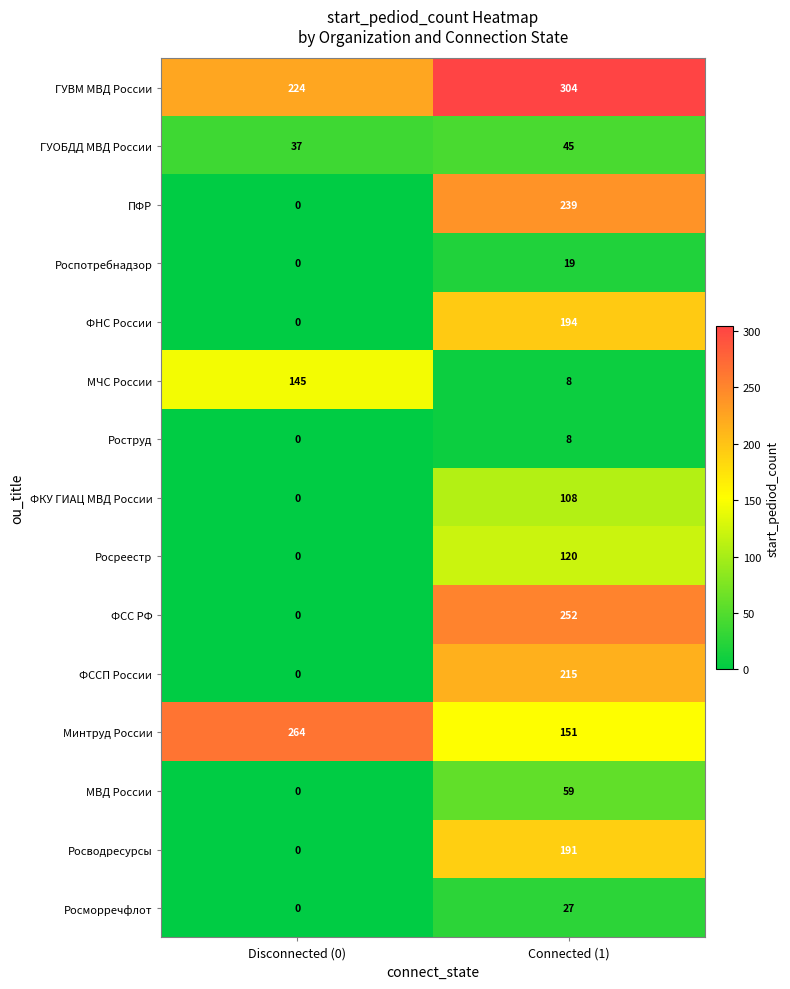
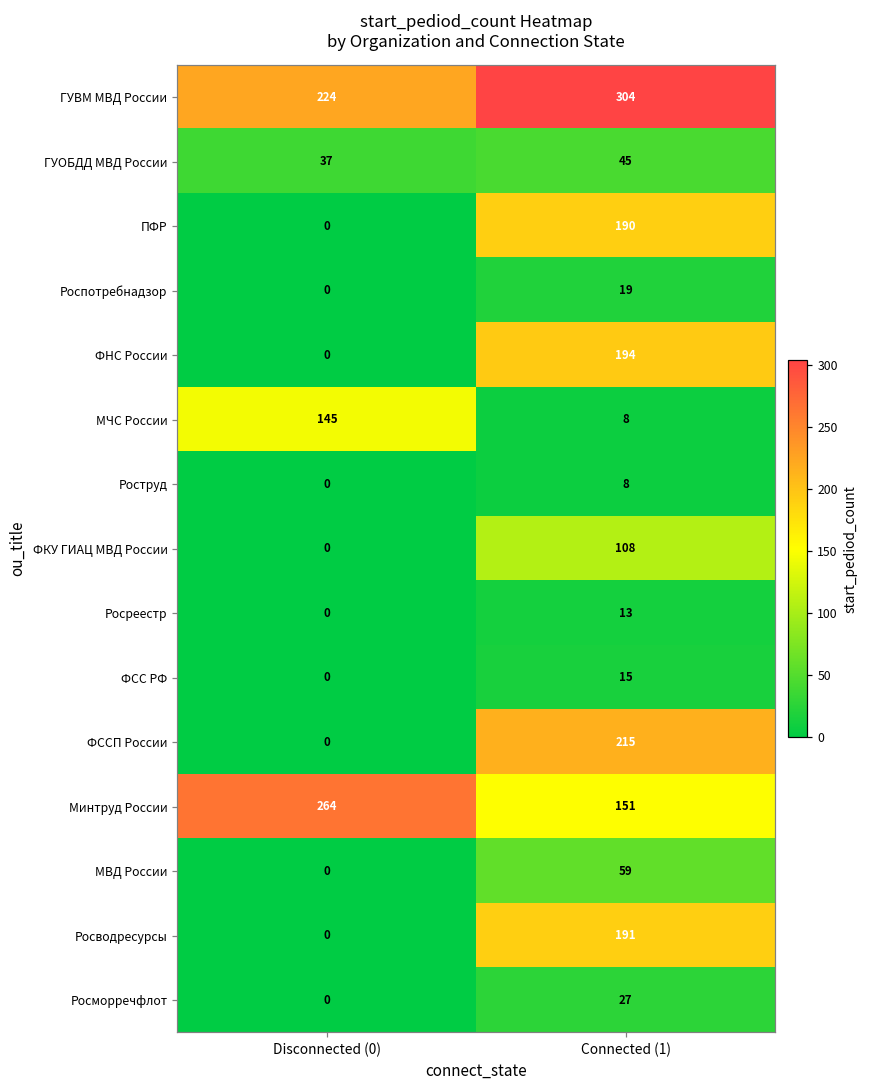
  {
    "ГУВМ МВД России": {
      "Disconnected (0)": 224,
      "Connected (1)": 304
    },
    "ГУОБДД МВД России": {
      "Disconnected (0)": 37,
      "Connected (1)": 45
    },
    "ПФР": {
      "Disconnected (0)": 0,
-     "Connected (1)": 239
+     "Connected (1)": 190
    },
    "Роспотребнадзор": {
      "Disconnected (0)": 0,
      "Connected (1)": 19
    },
    "ФНС России": {
      "Disconnected (0)": 0,
      "Connected (1)": 194
    },
    "МЧС России": {
      "Disconnected (0)": 145,
      "Connected (1)": 8
    },
    "Роструд": {
      "Disconnected (0)": 0,
      "Connected (1)": 8
    },
    "ФКУ ГИАЦ МВД России": {
      "Disconnected (0)": 0,
      "Connected (1)": 108
    },
    "Росреестр": {
      "Disconnected (0)": 0,
-     "Connected (1)": 120
+     "Connected (1)": 13
    },
    "ФСС РФ": {
      "Disconnected (0)": 0,
-     "Connected (1)": 252
+     "Connected (1)": 15
    },
    "ФССП России": {
      "Disconnected (0)": 0,
      "Connected (1)": 215
    },
    "Минтруд России": {
      "Disconnected (0)": 264,
      "Connected (1)": 151
    },
    "МВД России": {
      "Disconnected (0)": 0,
      "Connected (1)": 59
    },
    "Росводресурсы": {
      "Disconnected (0)": 0,
      "Connected (1)": 191
    },
    "Росморречфлот": {
      "Disconnected (0)": 0,
      "Connected (1)": 27
    }
  }
